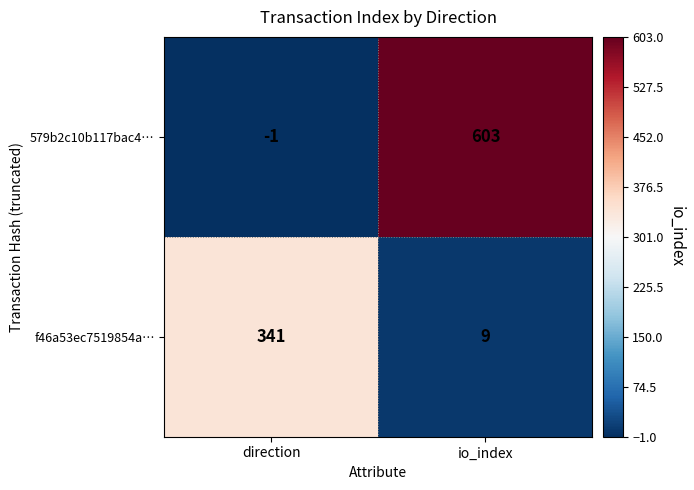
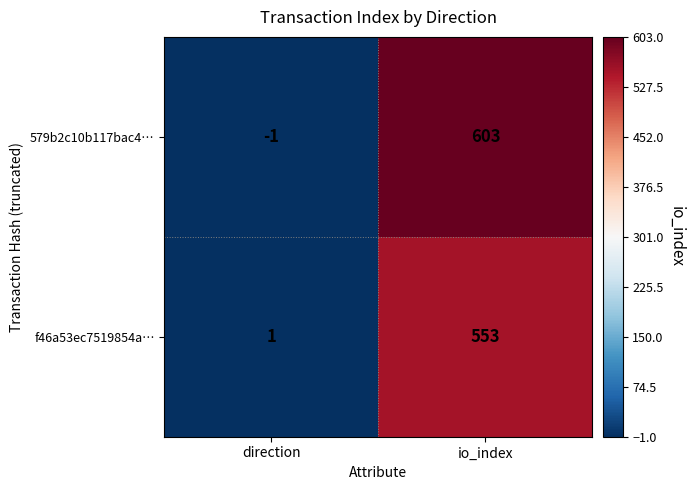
  {
    "579b2c10b117bac4…": {
      "direction": -1,
      "io_index": 603
    },
    "f46a53ec7519854a…": {
-     "direction": 341,
-     "io_index": 9
+     "direction": 1,
+     "io_index": 553
    }
  }
